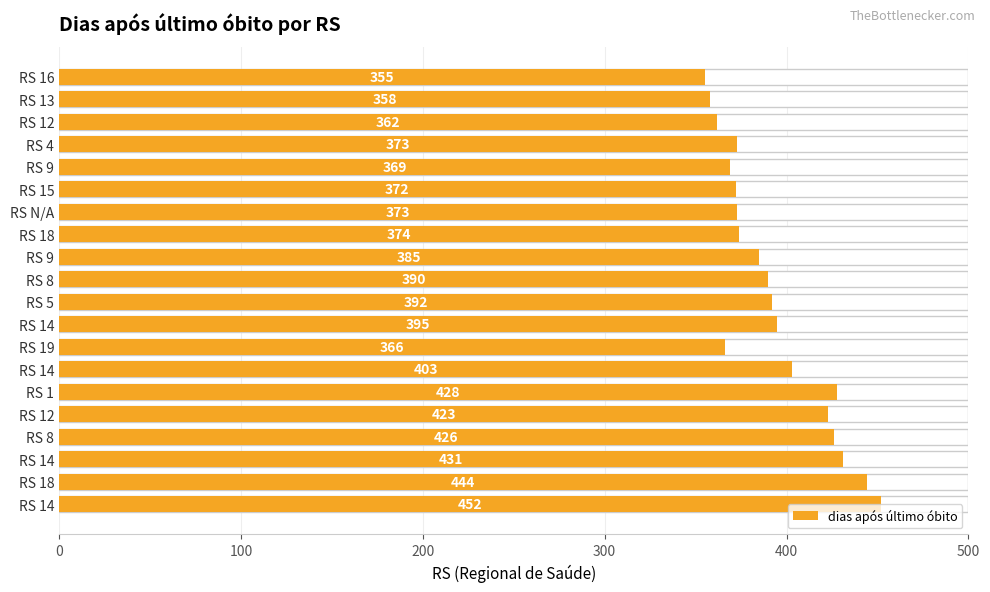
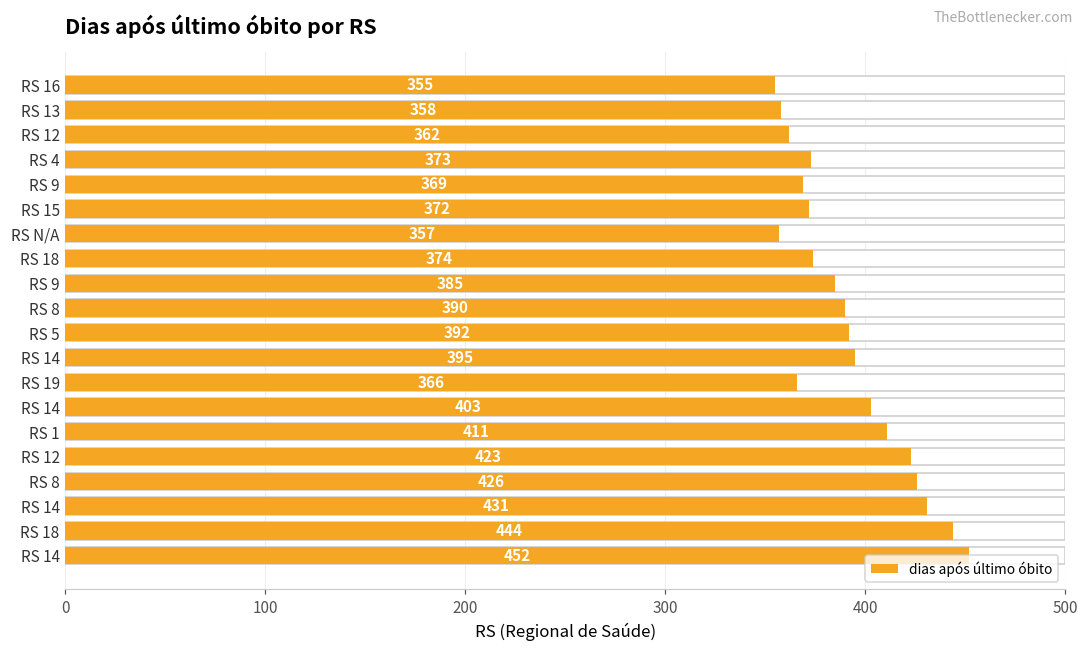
  {
    "dias após último óbito": {
-     "RS N/A": 373,
-     "RS 1": 428
+     "RS N/A": 357,
+     "RS 1": 411
    }
  }
